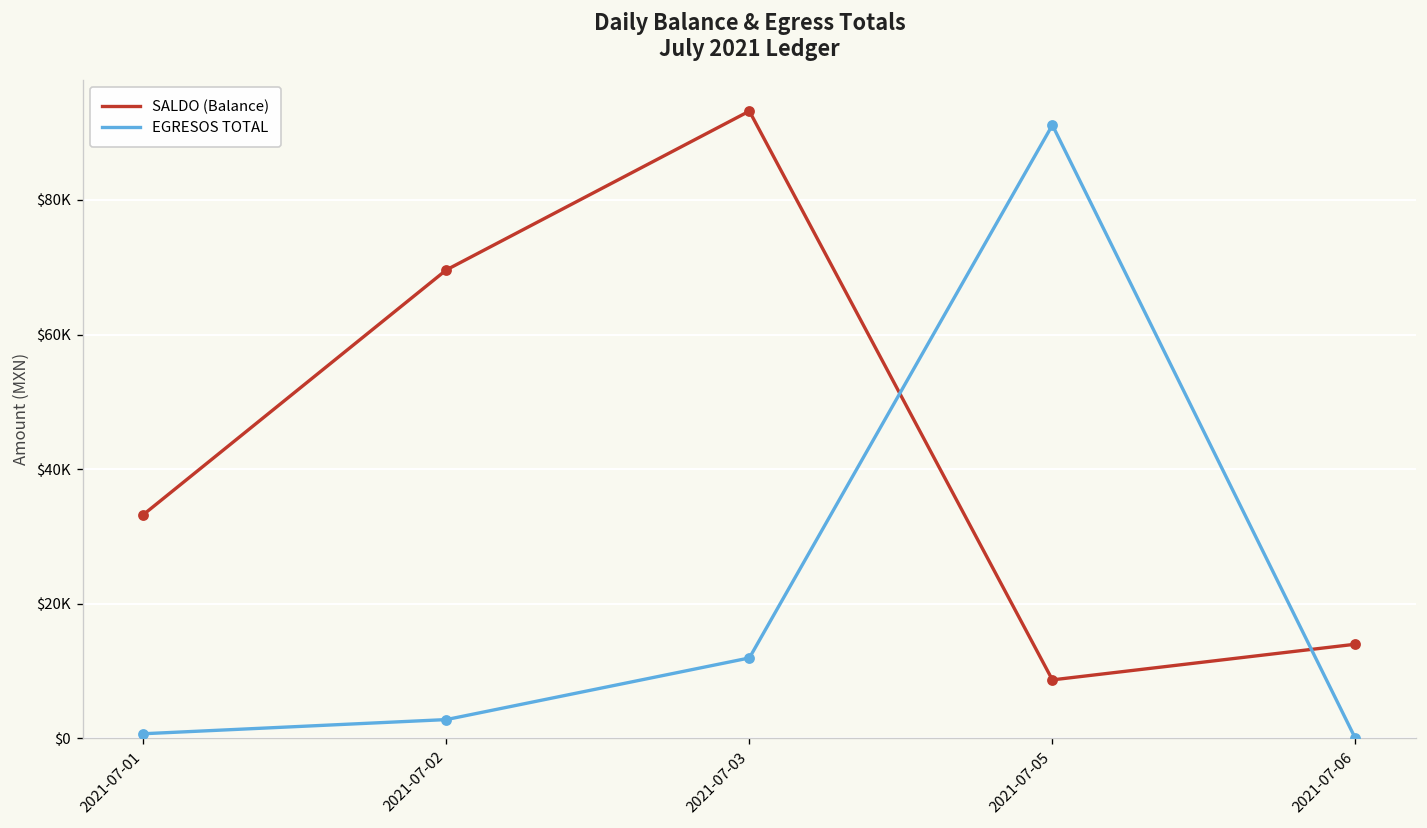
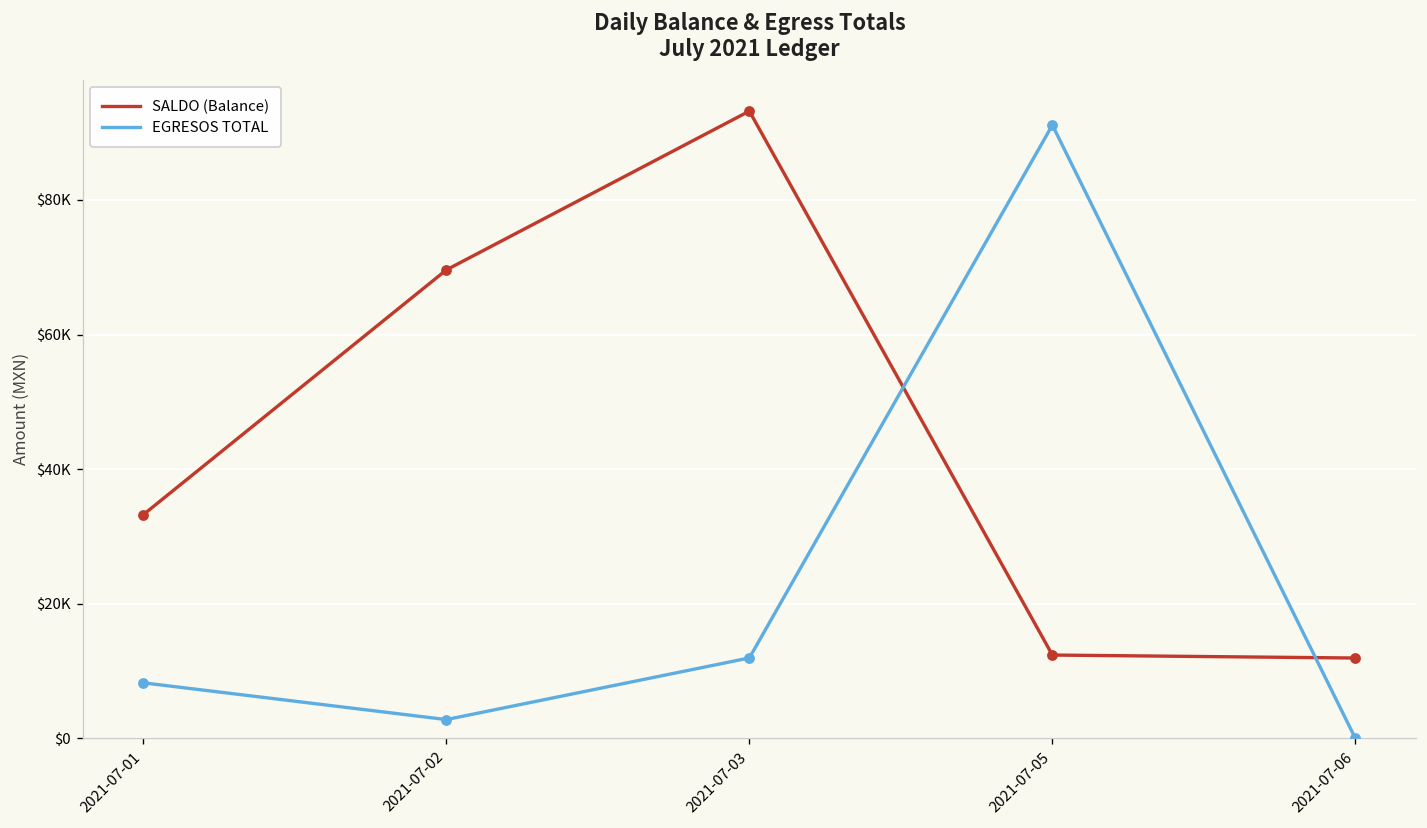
  {
    "SALDO (Balance)": {
      "2021-07-01": "$33000",
      "2021-07-02": "$70000",
      "2021-07-03": "$93000",
-     "2021-07-05": "$9000",
-     "2021-07-06": "$14000"
+     "2021-07-05": "$12000",
+     "2021-07-06": "$12000"
    },
    "EGRESOS TOTAL": {
-     "2021-07-01": "$1000",
+     "2021-07-01": "$8000",
      "2021-07-02": "$3000",
      "2021-07-03": "$12000",
      "2021-07-05": "$91000",
      "2021-07-06": "$0"
    }
  }
